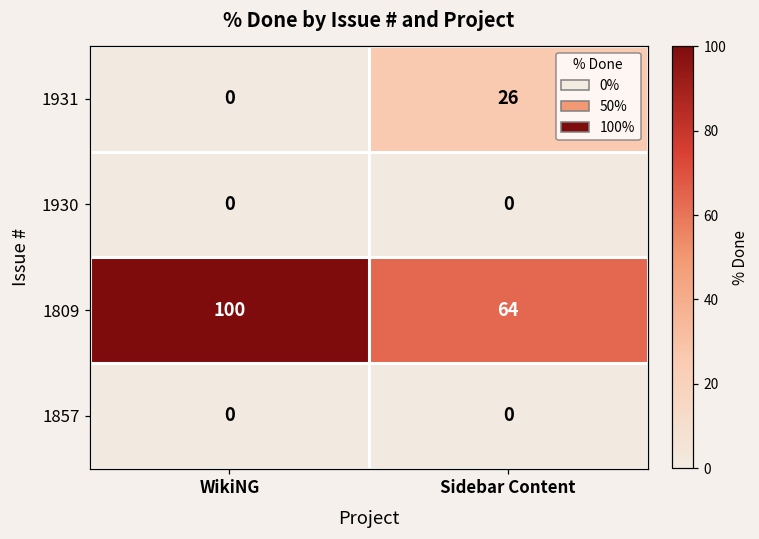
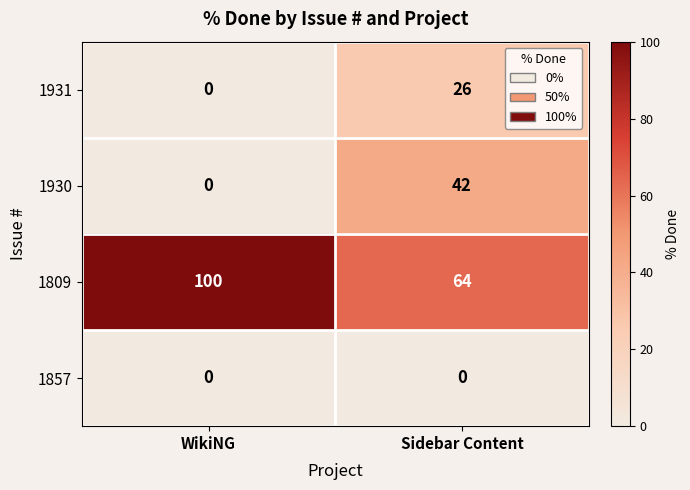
  {
    "1931": {
      "WikiNG": 0,
      "Sidebar Content": 26
    },
    "1930": {
      "WikiNG": 0,
-     "Sidebar Content": 0
+     "Sidebar Content": 42
    },
    "1809": {
      "WikiNG": 100,
      "Sidebar Content": 64
    },
    "1857": {
      "WikiNG": 0,
      "Sidebar Content": 0
    }
  }
